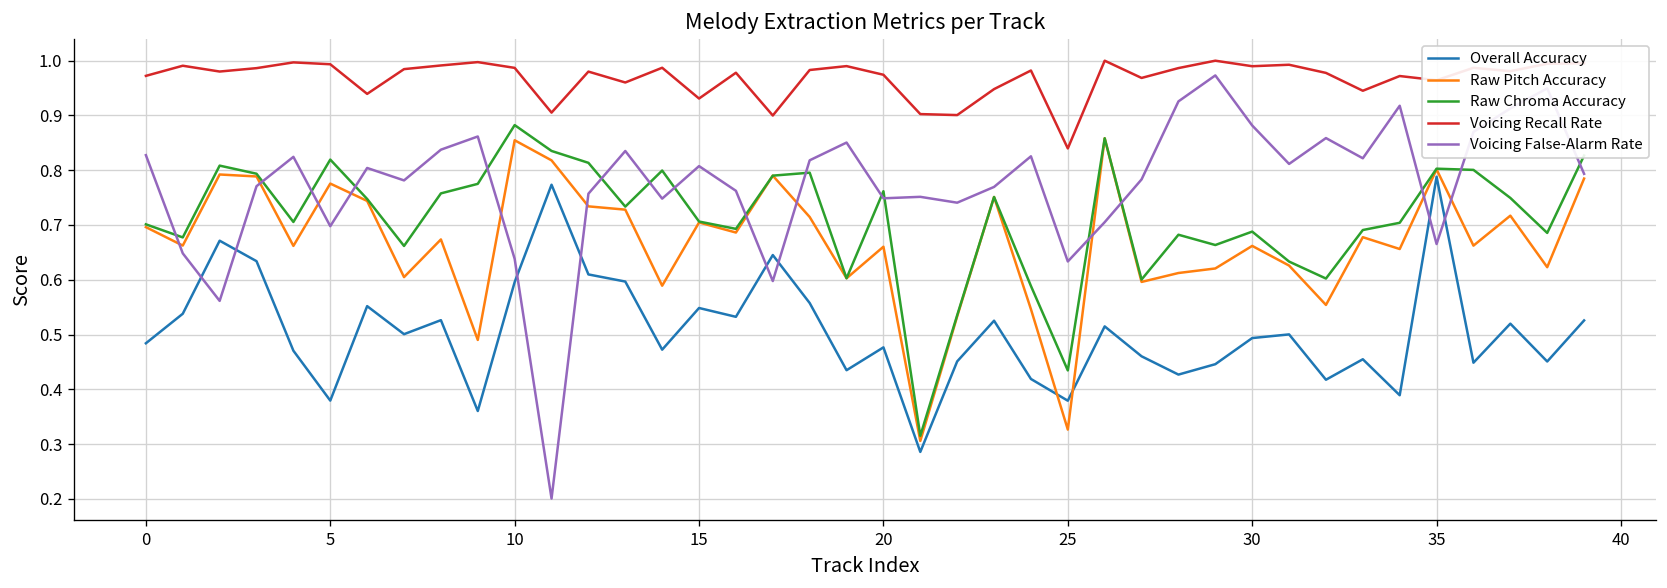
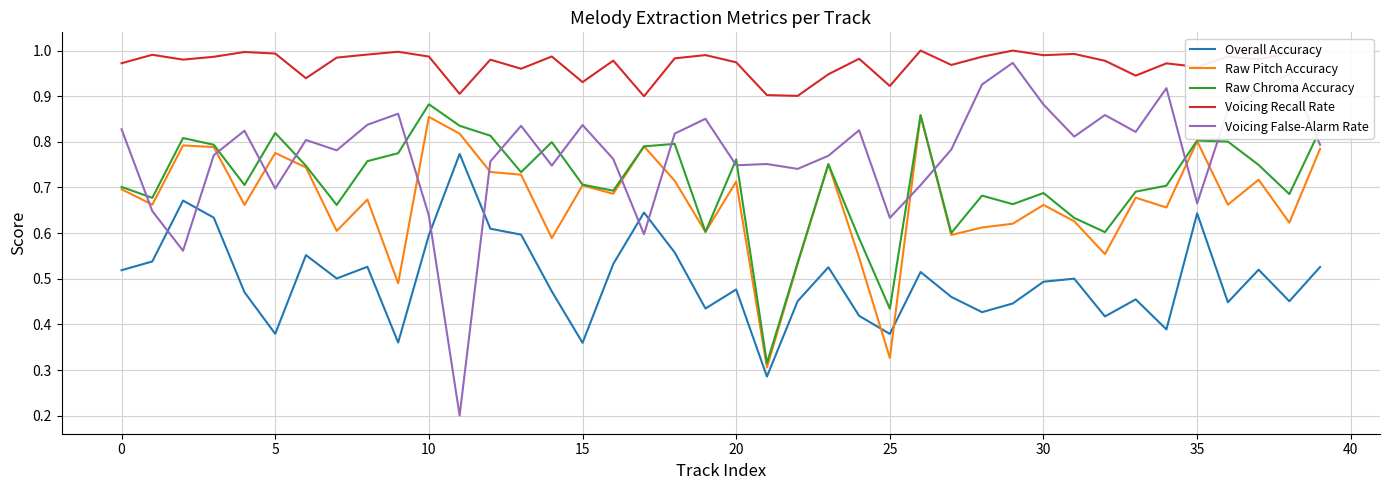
  {
    "Overall Accuracy": {
-     "0": 0.48,
+     "0": 0.52,
      "5": 0.38,
      "10": 0.60,
-     "15": 0.55,
+     "15": 0.36,
      "20": 0.48,
      "25": 0.38,
      "30": 0.49,
-     "35": 0.79
+     "35": 0.64
    },
    "Raw Pitch Accuracy": {
      "5": 0.78,
      "10": 0.85,
-     "20": 0.66,
+     "20": 0.71,
      "25": 0.33,
      "30": 0.66
    },
    "Raw Chroma Accuracy": {
      "5": 0.82,
      "10": 0.88,
      "20": 0.76,
      "25": 0.43,
      "30": 0.69
    },
    "Voicing Recall Rate": {
      "0": 0.97,
      "5": 0.99,
      "10": 0.99,
      "15": 0.93,
      "20": 0.97,
-     "25": 0.84,
+     "25": 0.92,
      "30": 0.99
    },
    "Voicing False-Alarm Rate": {
      "0": 0.83,
      "5": 0.70,
      "10": 0.64,
-     "15": 0.81,
+     "15": 0.84,
      "20": 0.75,
      "25": 0.63,
      "30": 0.88,
      "35": 0.67
    }
  }
